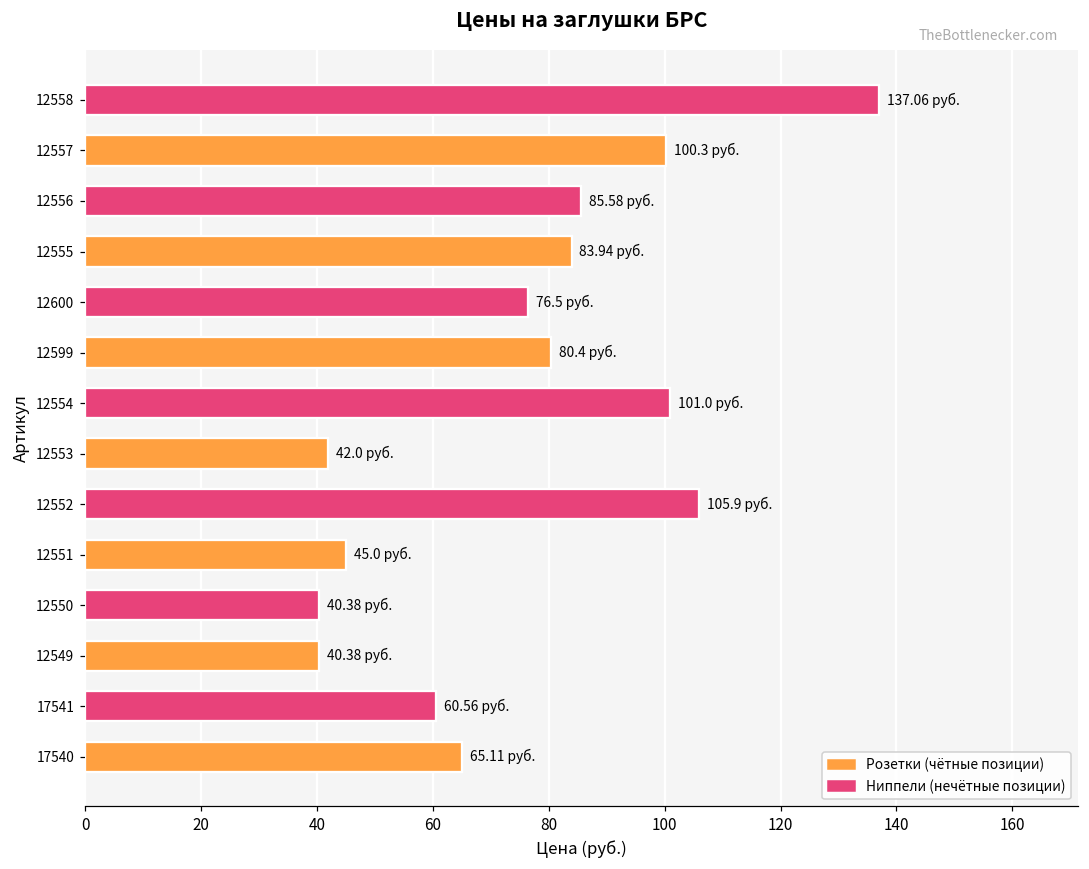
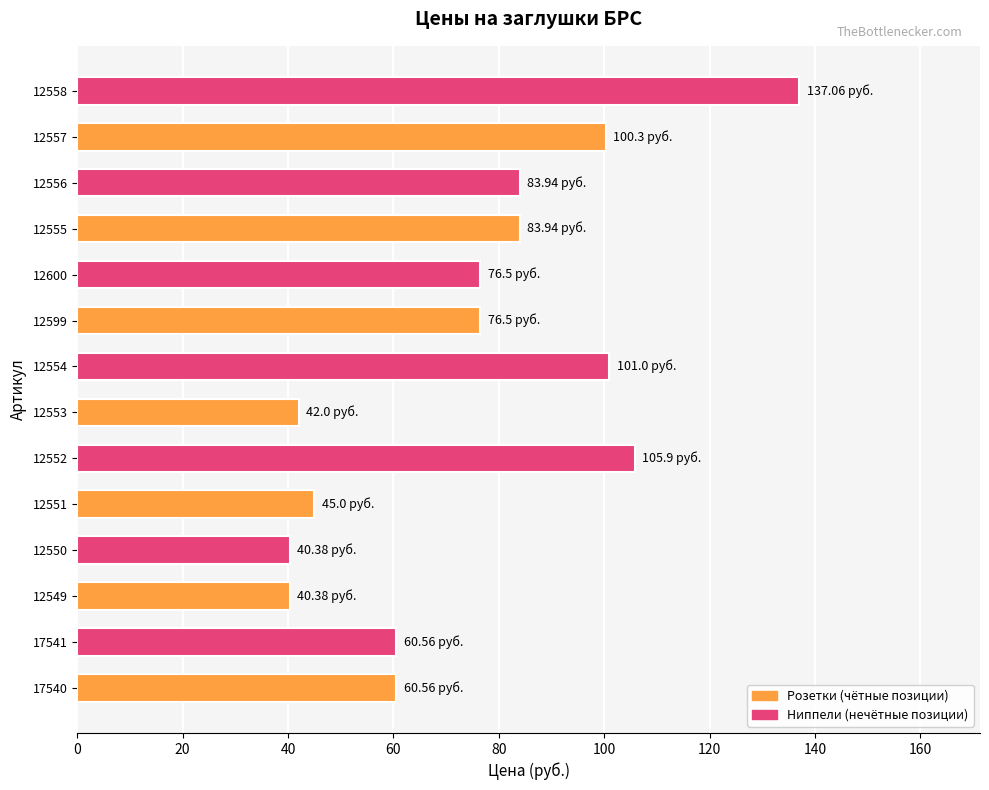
  {
    "12558": 137.06,
    "12557": 100.3,
-   "12556": 85.58,
+   "12556": 83.94,
    "12555": 83.94,
    "12600": 76.5,
-   "12599": 80.4,
+   "12599": 76.5,
    "12554": 101.0,
    "12553": 42.0,
    "12552": 105.9,
    "12551": 45.0,
    "12550": 40.38,
    "12549": 40.38,
    "17541": 60.56,
-   "17540": 65.11
+   "17540": 60.56
  }
